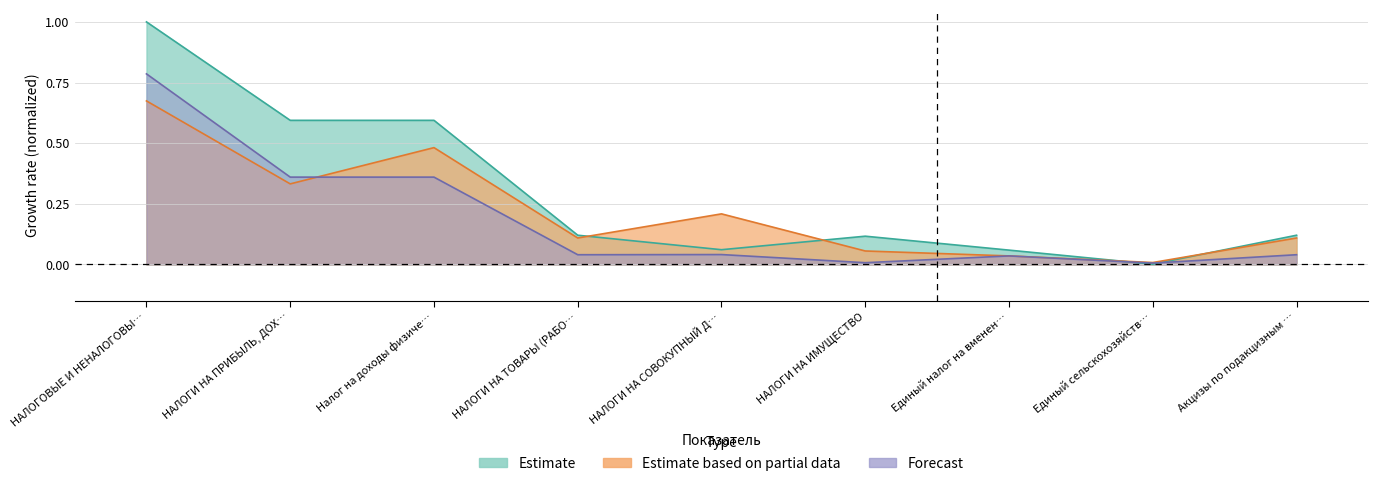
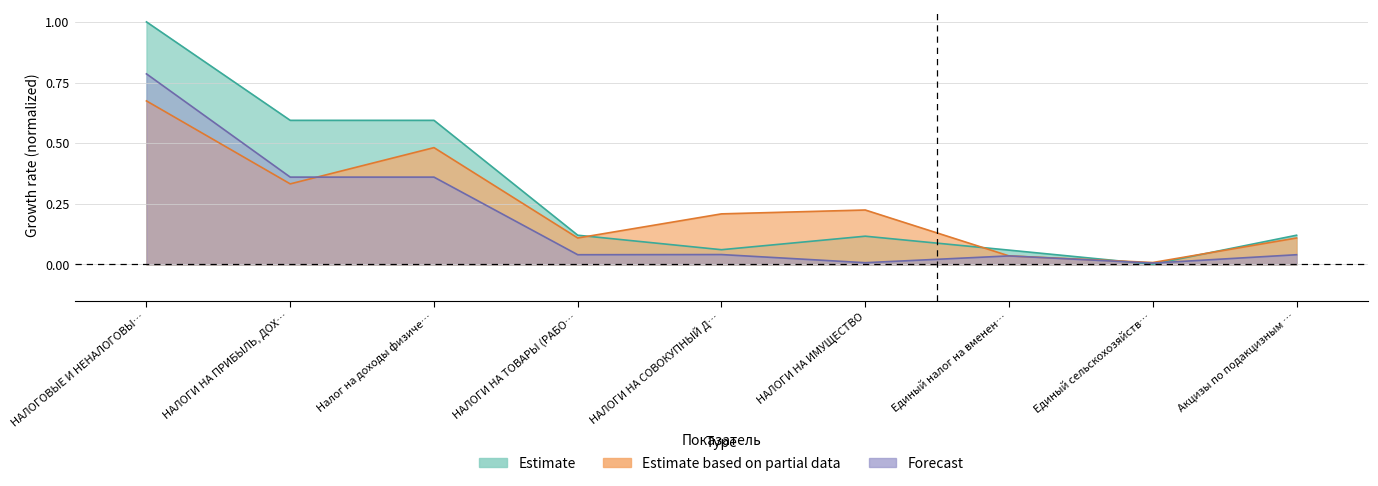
  {
    "Estimate based on partial data": {
      "НАЛОГОВЫЕ И НЕНАЛОГОВЫ…": 0.67,
      "НАЛОГИ НА ПРИБЫЛЬ, ДОХ…": 0.33,
      "Налог на доходы физиче…": 0.48,
      "НАЛОГИ НА ТОВАРЫ (РАБО…": 0.11,
      "НАЛОГИ НА СОВОКУПНЫЙ Д…": 0.21,
-     "НАЛОГИ НА ИМУЩЕСТВО": 0.06,
+     "НАЛОГИ НА ИМУЩЕСТВО": 0.22,
      "Акцизы по подакцизным …": 0.11
    }
  }
